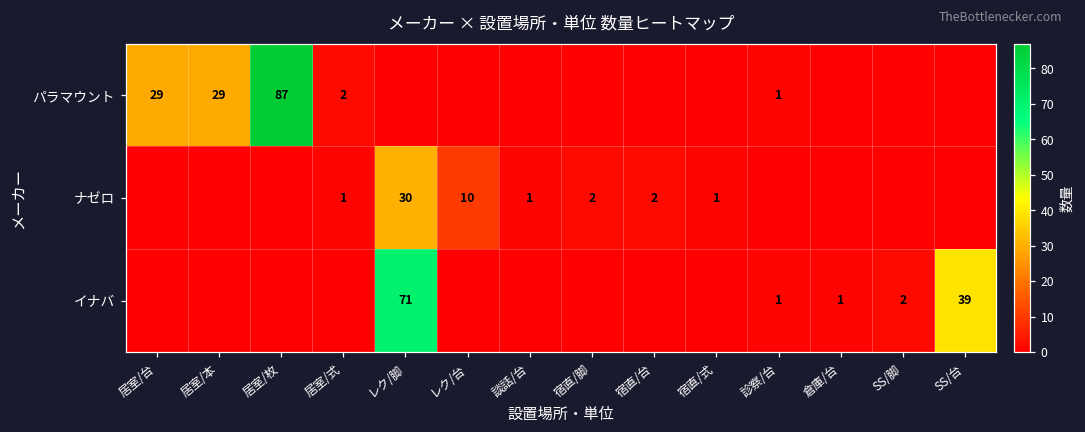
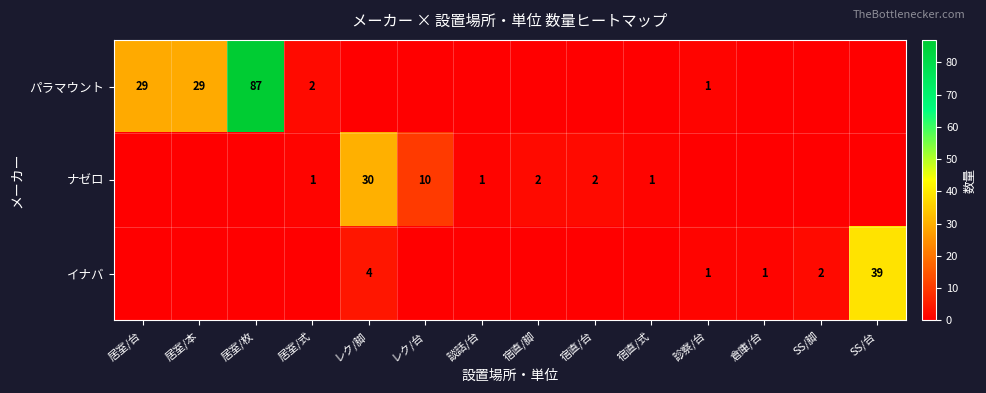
  {
    "パラマウント": {
      "居室/台": 29,
      "居室/本": 29,
      "居室/枚": 87,
      "居室/式": 2,
      "診察/台": 1
    },
    "ナゼロ": {
      "居室/式": 1,
      "レク/脚": 30,
      "レク/台": 10,
      "談話/台": 1,
      "宿直/脚": 2,
      "宿直/台": 2,
      "宿直/式": 1
    },
    "イナバ": {
-     "レク/脚": 71,
+     "レク/脚": 4,
      "診察/台": 1,
      "倉庫/台": 1,
      "SS/脚": 2,
      "SS/台": 39
    }
  }
